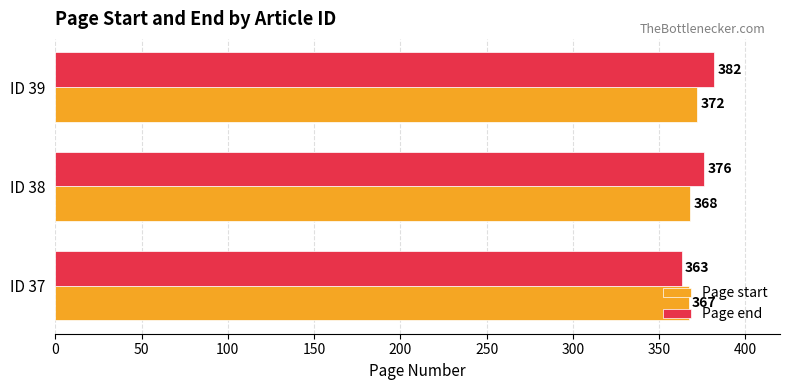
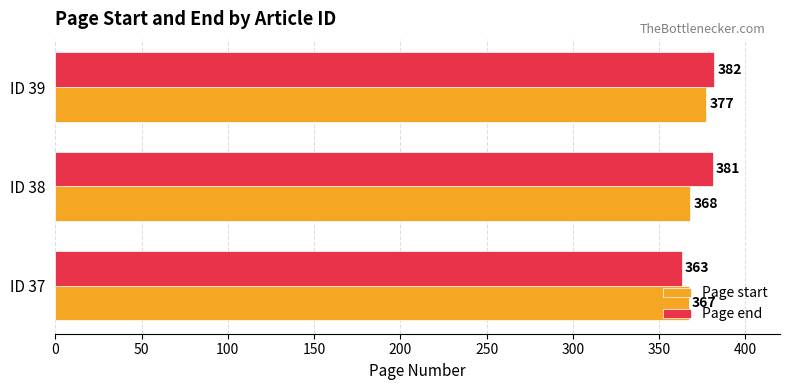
  {
    "Page start": {
-     "ID 39": 372,
+     "ID 39": 377,
      "ID 38": 368,
      "ID 37": 367
    },
    "Page end": {
      "ID 39": 382,
-     "ID 38": 376,
+     "ID 38": 381,
      "ID 37": 363
    }
  }
